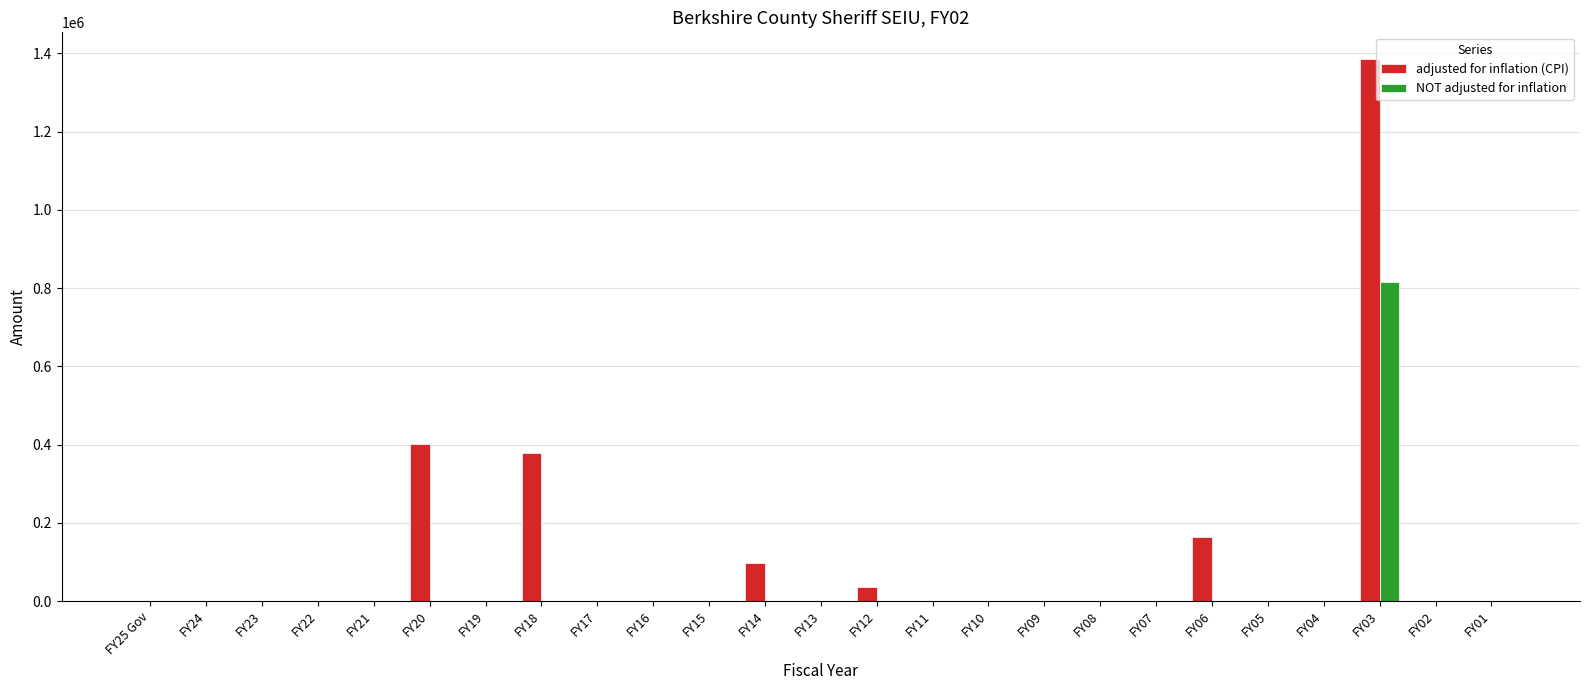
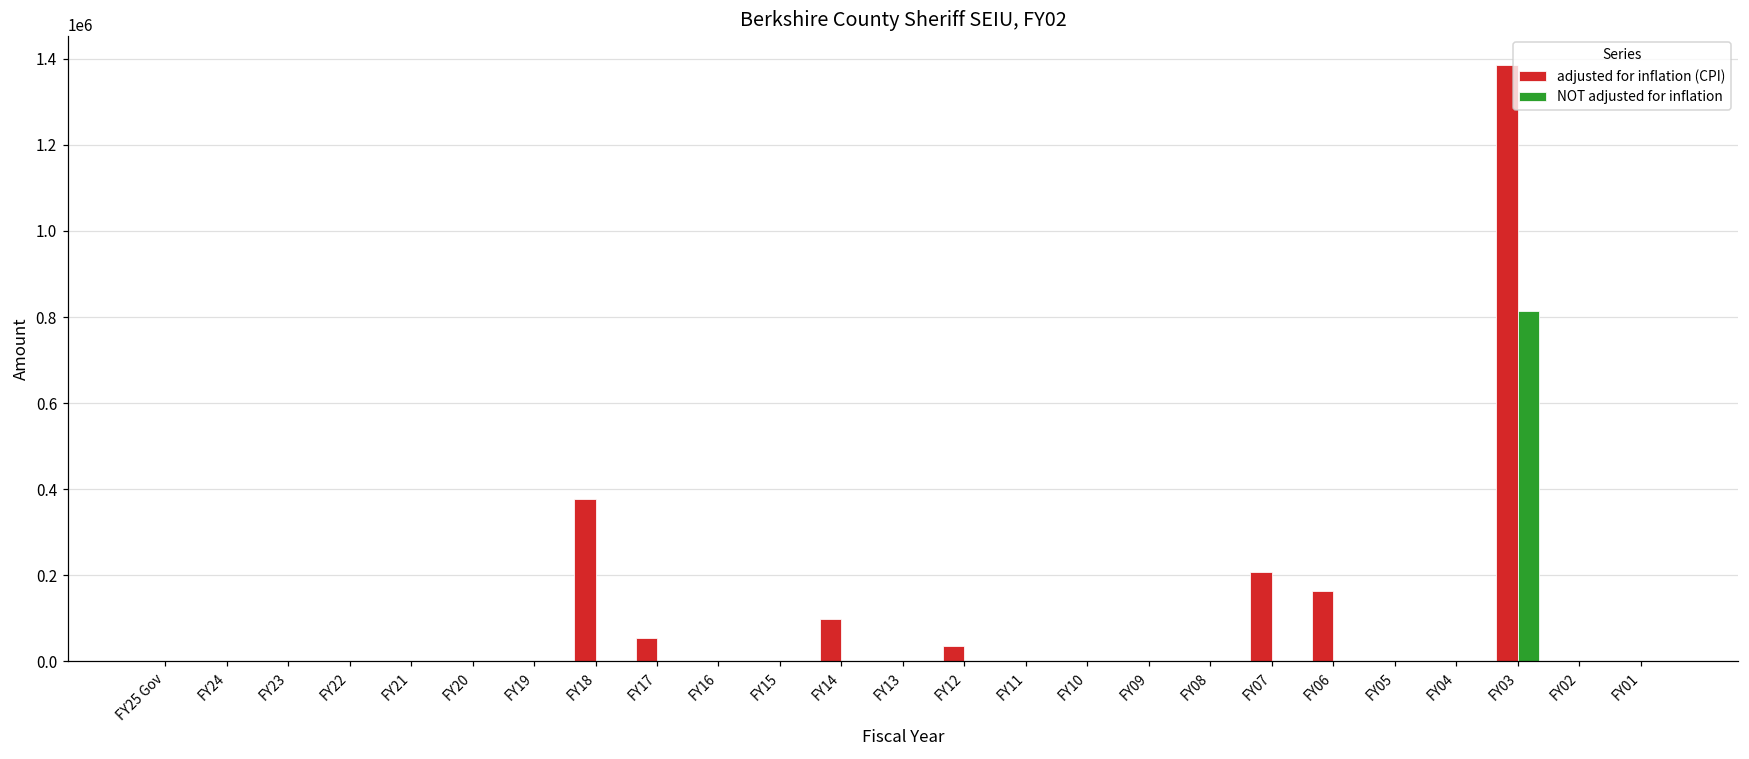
  {
    "adjusted for inflation (CPI)": {
      "FY25 Gov": 0,
      "FY24": 0,
      "FY23": 0,
      "FY22": 0,
      "FY21": 0,
-     "FY20": 400000,
+     "FY20": 0,
      "FY19": 0,
      "FY18": 380000,
-     "FY17": 0,
+     "FY17": 50000,
      "FY16": 0,
      "FY15": 0,
      "FY14": 100000,
      "FY13": 0,
      "FY12": 40000,
      "FY11": 0,
      "FY10": 0,
      "FY09": 0,
      "FY08": 0,
-     "FY07": 0,
+     "FY07": 210000,
      "FY06": 160000,
      "FY05": 0,
      "FY04": 0,
      "FY03": 1380000,
      "FY02": 0,
      "FY01": 0
    },
    "NOT adjusted for inflation": {
      "FY25 Gov": 0,
      "FY24": 0,
      "FY23": 0,
      "FY22": 0,
      "FY21": 0,
      "FY20": 0,
      "FY19": 0,
      "FY18": 0,
      "FY17": 0,
      "FY16": 0,
      "FY15": 0,
      "FY14": 0,
      "FY13": 0,
      "FY12": 0,
      "FY11": 0,
      "FY10": 0,
      "FY09": 0,
      "FY08": 0,
      "FY07": 0,
      "FY06": 0,
      "FY05": 0,
      "FY04": 0,
      "FY03": 820000,
      "FY02": 0,
      "FY01": 0
    }
  }
